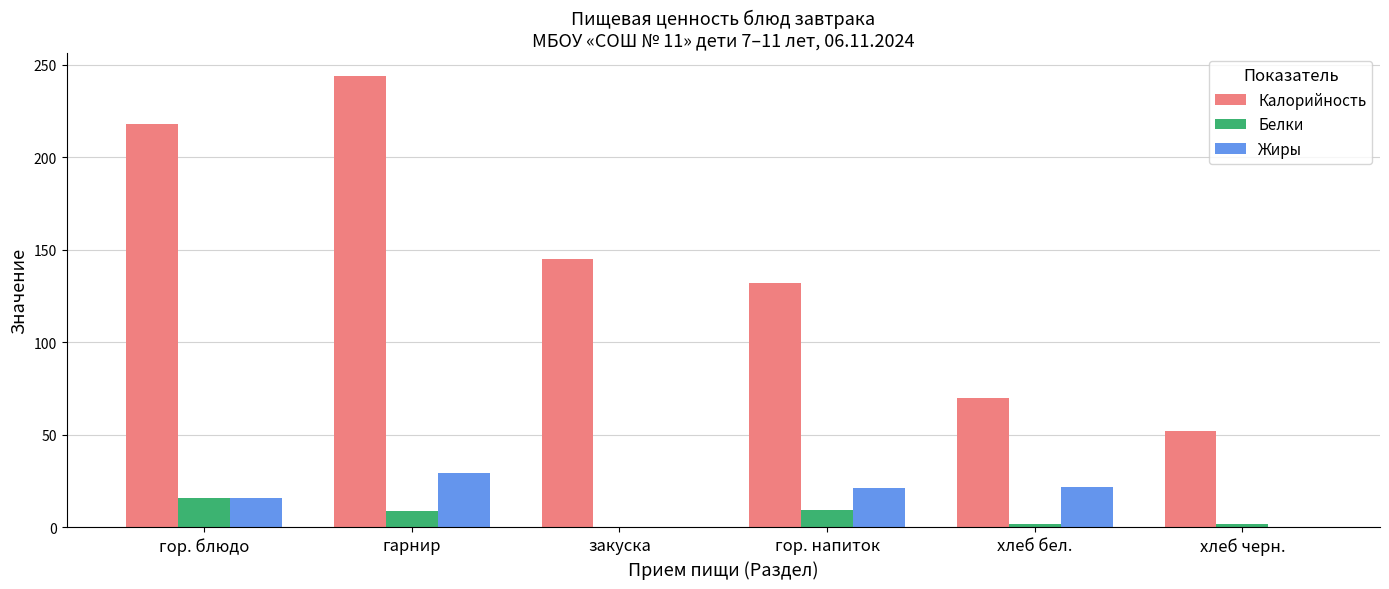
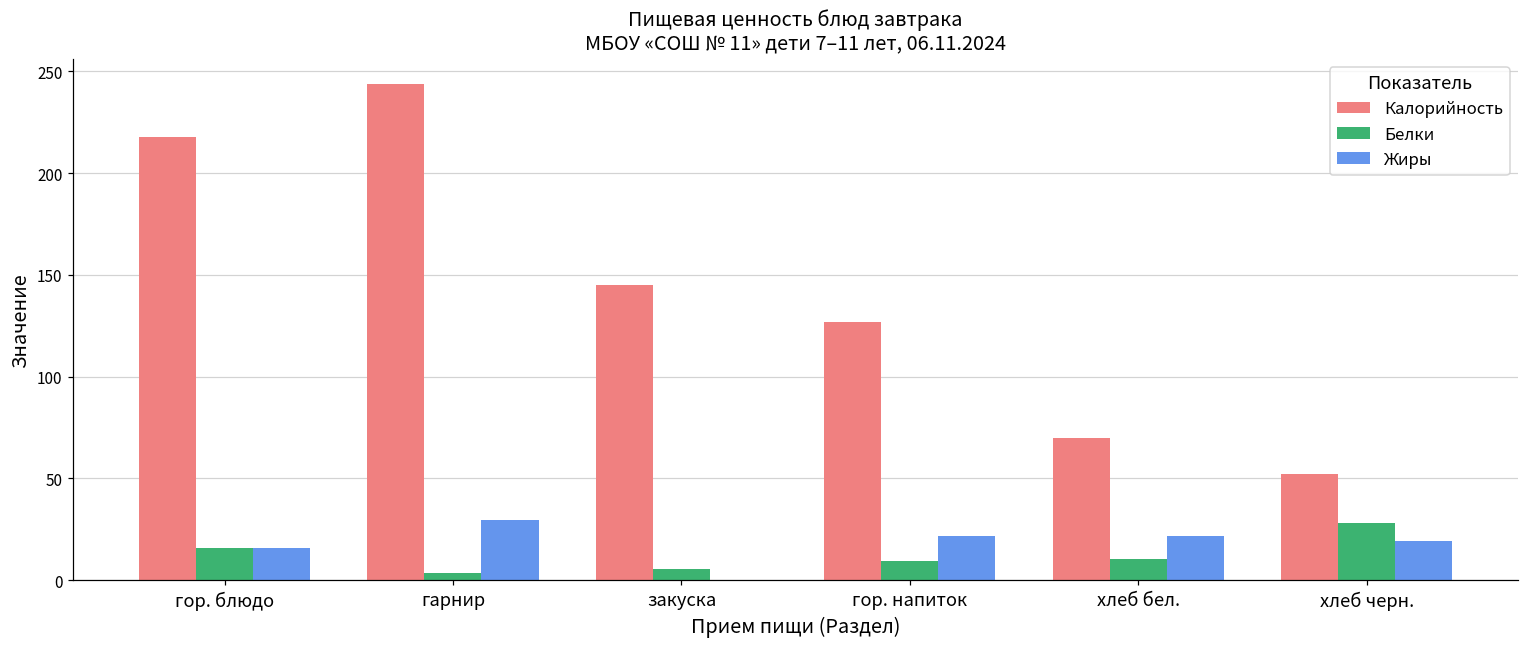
  {
    "Калорийность": {
      "гор. блюдо": 218,
      "гарнир": 244,
      "закуска": 145,
-     "гор. напиток": 132,
+     "гор. напиток": 127,
      "хлеб бел.": 70,
      "хлеб черн.": 52
    },
    "Белки": {
      "гор. блюдо": 16,
-     "гарнир": 9,
-     "закуска": 0,
+     "гарнир": 4,
+     "закуска": 6,
      "гор. напиток": 10,
-     "хлеб бел.": 2,
-     "хлеб черн.": 2
+     "хлеб бел.": 11,
+     "хлеб черн.": 28
    },
    "Жиры": {
      "гор. блюдо": 16,
      "гарнир": 30,
      "гор. напиток": 22,
      "хлеб бел.": 22,
-     "хлеб черн.": 0
+     "хлеб черн.": 19
    }
  }
